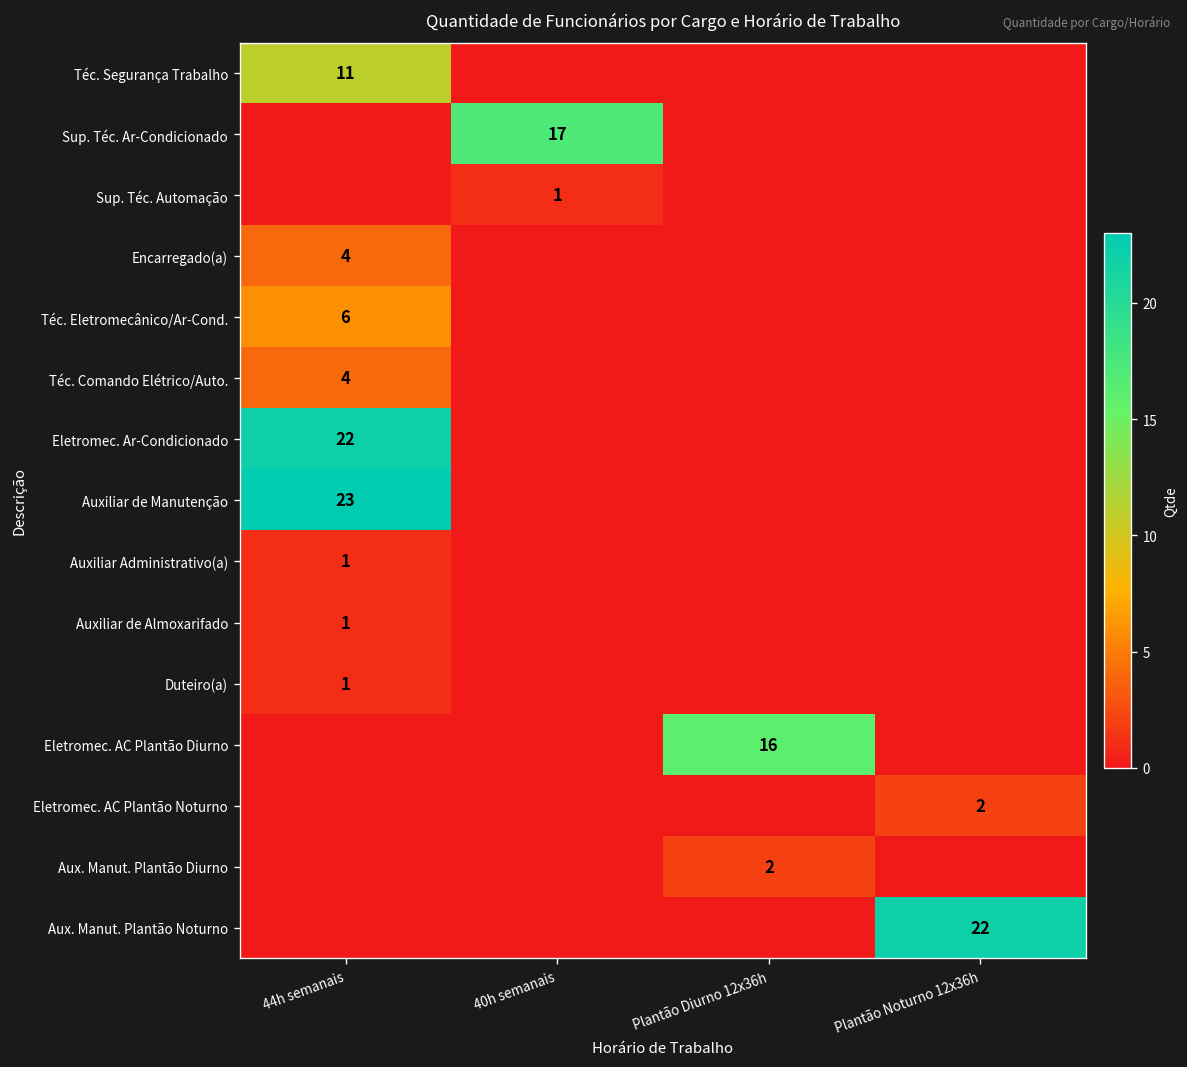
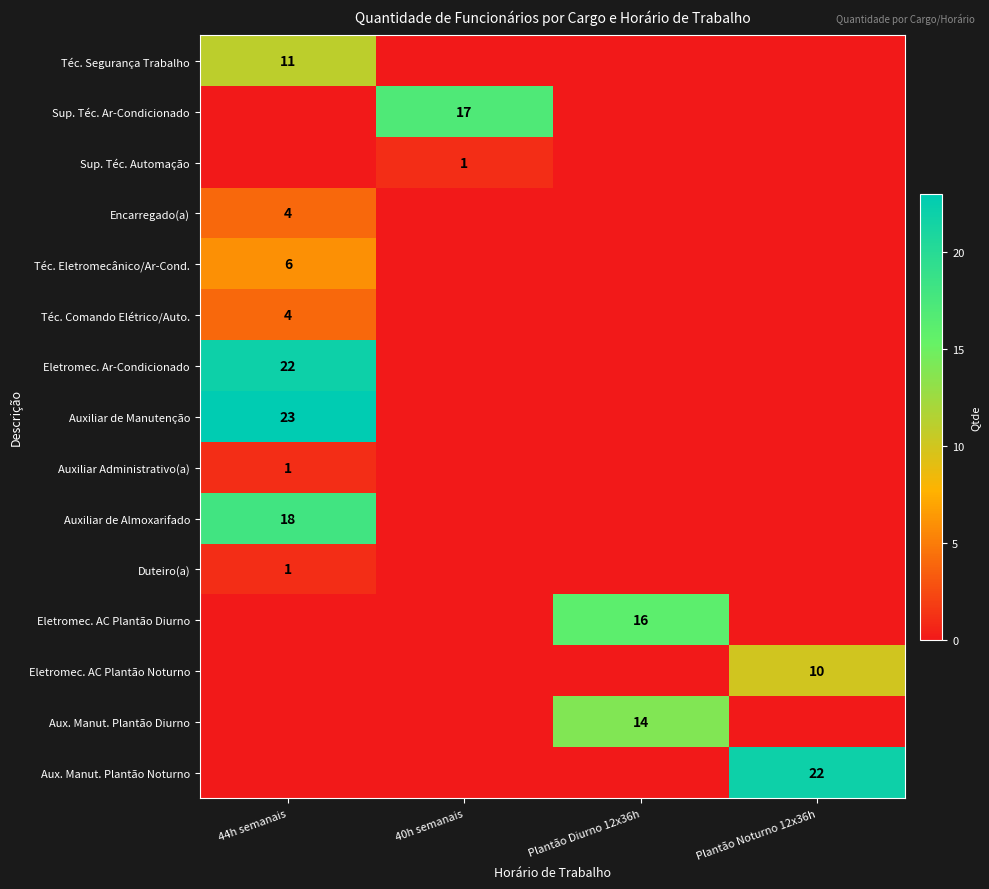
  {
    "Téc. Segurança Trabalho": {
      "44h semanais": 11
    },
    "Sup. Téc. Ar-Condicionado": {
      "40h semanais": 17
    },
    "Sup. Téc. Automação": {
      "40h semanais": 1
    },
    "Encarregado(a)": {
      "44h semanais": 4
    },
    "Téc. Eletromecânico/Ar-Cond.": {
      "44h semanais": 6
    },
    "Téc. Comando Elétrico/Auto.": {
      "44h semanais": 4
    },
    "Eletromec. Ar-Condicionado": {
      "44h semanais": 22
    },
    "Auxiliar de Manutenção": {
      "44h semanais": 23
    },
    "Auxiliar Administrativo(a)": {
      "44h semanais": 1
    },
    "Auxiliar de Almoxarifado": {
-     "44h semanais": 1
+     "44h semanais": 18
    },
    "Duteiro(a)": {
      "44h semanais": 1
    },
    "Eletromec. AC Plantão Diurno": {
      "Plantão Diurno 12x36h": 16
    },
    "Eletromec. AC Plantão Noturno": {
-     "Plantão Noturno 12x36h": 2
+     "Plantão Noturno 12x36h": 10
    },
    "Aux. Manut. Plantão Diurno": {
-     "Plantão Diurno 12x36h": 2
+     "Plantão Diurno 12x36h": 14
    },
    "Aux. Manut. Plantão Noturno": {
      "Plantão Noturno 12x36h": 22
    }
  }
